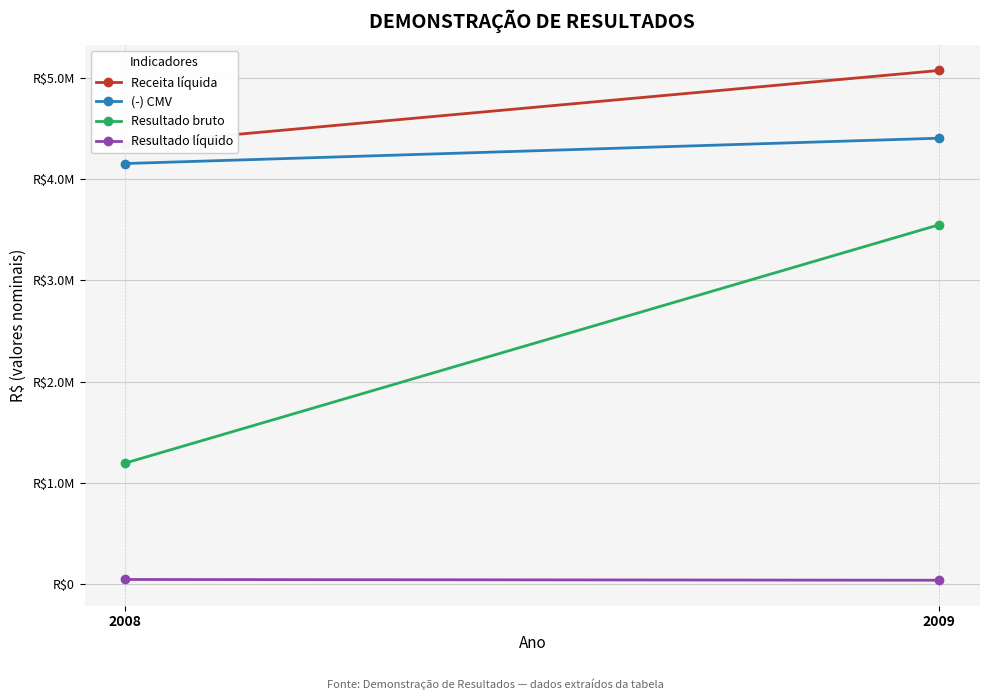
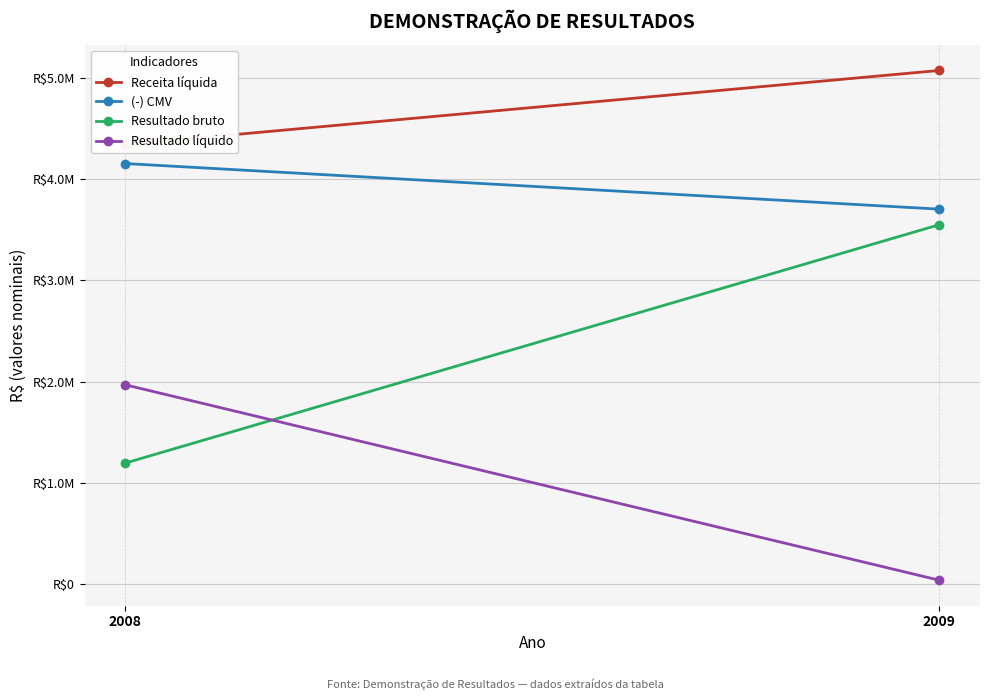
  {
    "Receita líquida": {
      "2009": "R$5080000"
    },
    "(-) CMV": {
      "2008": "R$4150000",
-     "2009": "R$4410000"
+     "2009": "R$3700000"
    },
    "Resultado bruto": {
      "2008": "R$1190000",
      "2009": "R$3550000"
    },
    "Resultado líquido": {
-     "2008": "R$40000",
+     "2008": "R$1970000",
      "2009": "R$40000"
    }
  }
